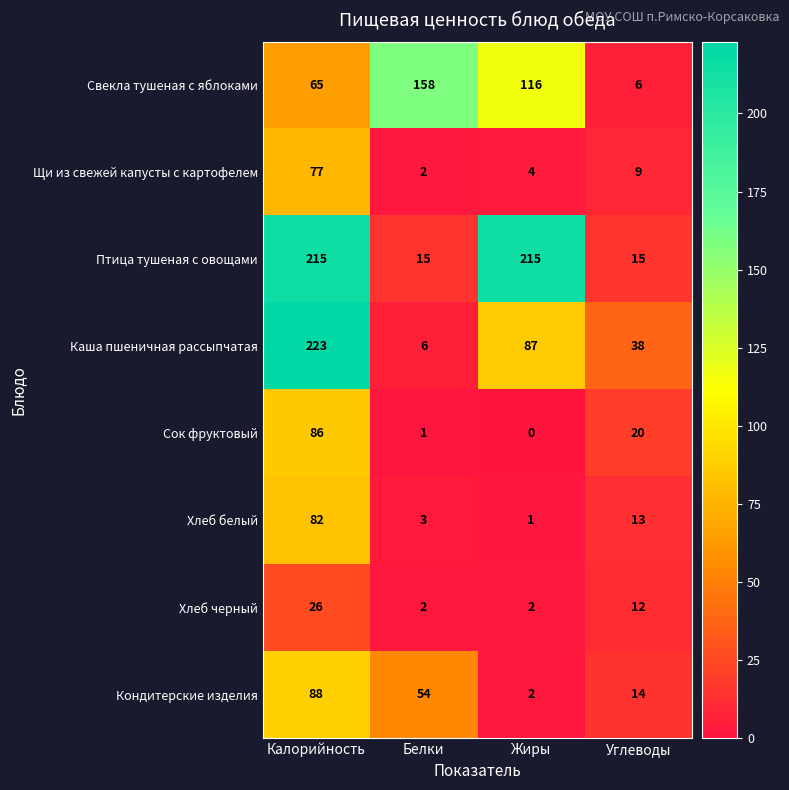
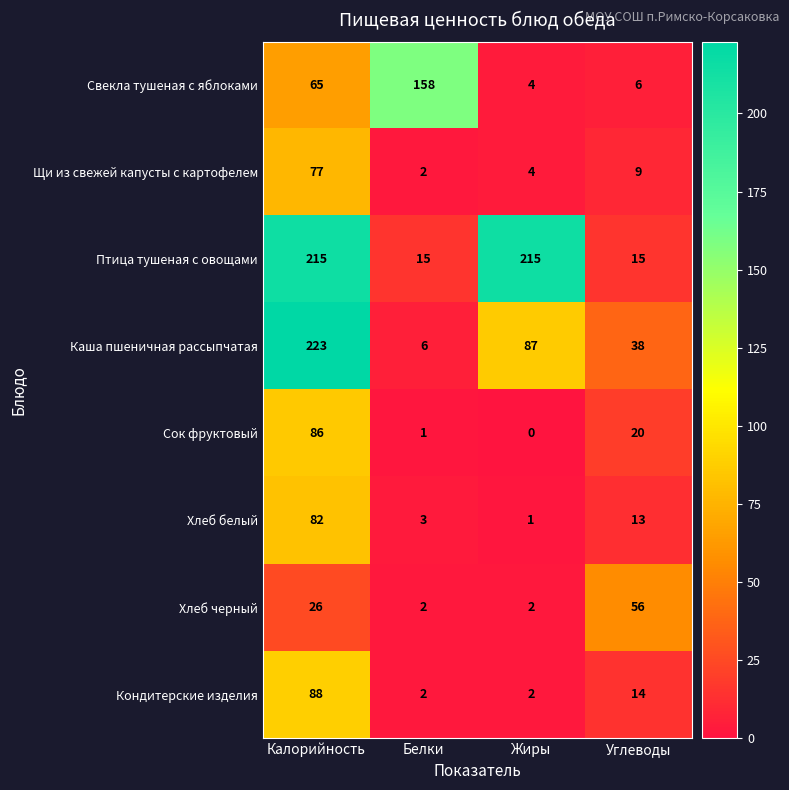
  {
    "Свекла тушеная с яблоками": {
      "Калорийность": 65,
      "Белки": 158,
-     "Жиры": 116,
+     "Жиры": 4,
      "Углеводы": 6
    },
    "Щи из свежей капусты с картофелем": {
      "Калорийность": 77,
      "Белки": 2,
      "Жиры": 4,
      "Углеводы": 9
    },
    "Птица тушеная с овощами": {
      "Калорийность": 215,
      "Белки": 15,
      "Жиры": 215,
      "Углеводы": 15
    },
    "Каша пшеничная рассыпчатая": {
      "Калорийность": 223,
      "Белки": 6,
      "Жиры": 87,
      "Углеводы": 38
    },
    "Сок фруктовый": {
      "Калорийность": 86,
      "Белки": 1,
      "Жиры": 0,
      "Углеводы": 20
    },
    "Хлеб белый": {
      "Калорийность": 82,
      "Белки": 3,
      "Жиры": 1,
      "Углеводы": 13
    },
    "Хлеб черный": {
      "Калорийность": 26,
      "Белки": 2,
      "Жиры": 2,
-     "Углеводы": 12
+     "Углеводы": 56
    },
    "Кондитерские изделия": {
      "Калорийность": 88,
-     "Белки": 54,
+     "Белки": 2,
      "Жиры": 2,
      "Углеводы": 14
    }
  }
